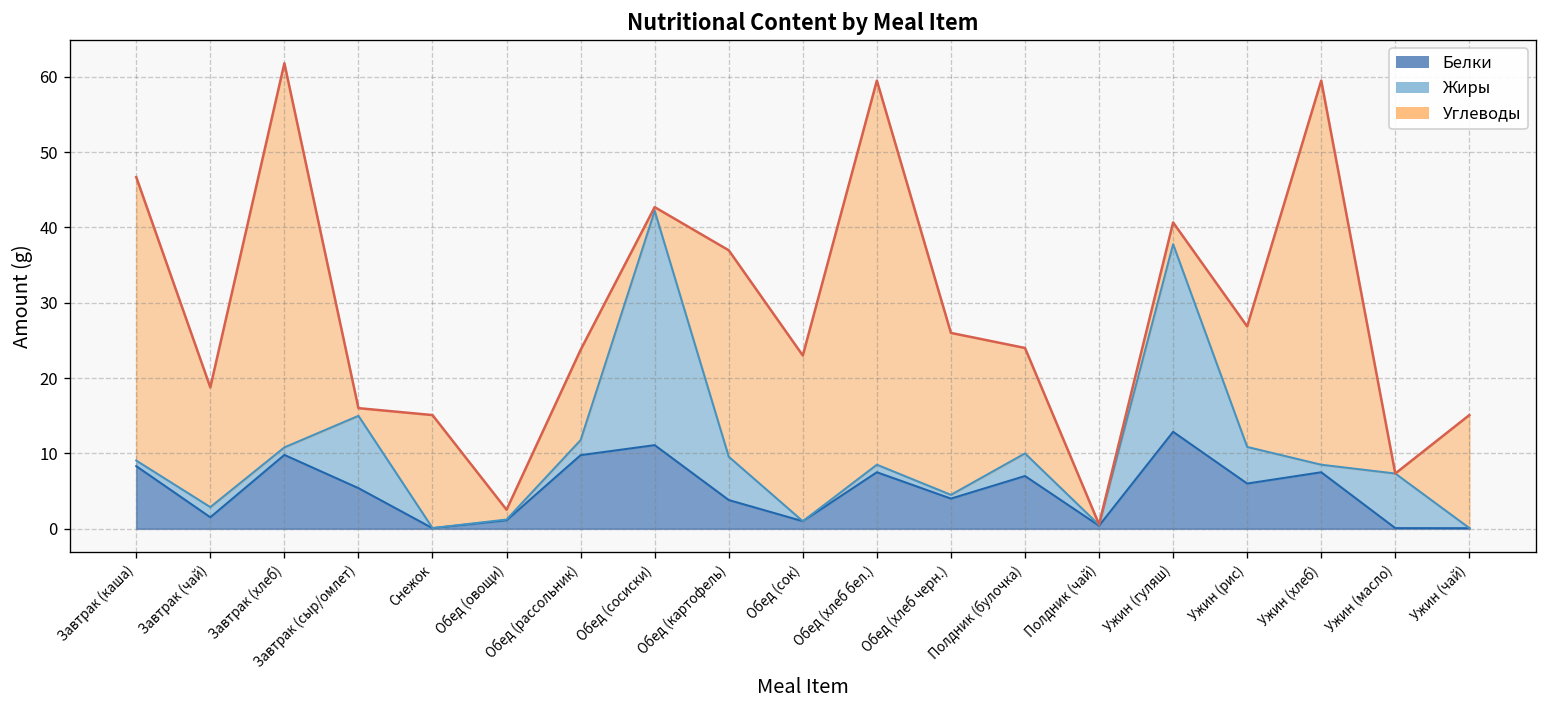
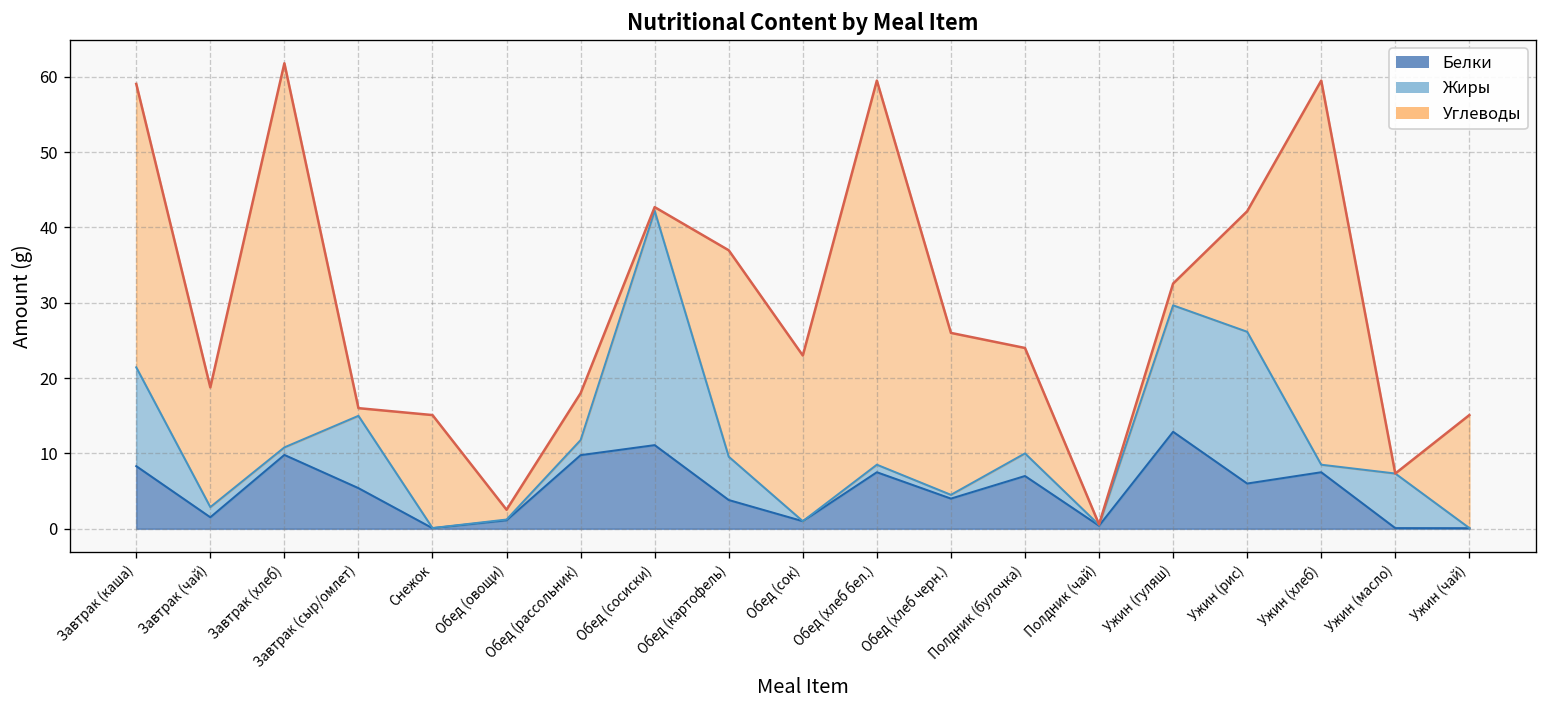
  {
    "Белки": {
      "Завтрак (каша)": 8,
      "Завтрак (чай)": 2,
      "Завтрак (хлеб)": 10,
      "Завтрак (сыр/омлет)": 5,
      "Обед (рассольник)": 10,
      "Обед (сосиски)": 11,
      "Обед (картофель)": 4,
      "Обед (хлеб бел.)": 8,
      "Обед (хлеб черн.)": 4,
      "Полдник (булочка)": 7,
      "Ужин (гуляш)": 13,
      "Ужин (рис)": 6,
      "Ужин (хлеб)": 8,
      "Ужин (масло)": 0
    },
    "Жиры": {
-     "Завтрак (каша)": 1,
+     "Завтрак (каша)": 13,
      "Завтрак (чай)": 1,
      "Завтрак (хлеб)": 1,
      "Завтрак (сыр/омлет)": 10,
      "Обед (рассольник)": 2,
      "Обед (сосиски)": 31,
      "Обед (картофель)": 6,
      "Обед (хлеб бел.)": 1,
      "Обед (хлеб черн.)": 1,
      "Полдник (булочка)": 3,
-     "Ужин (гуляш)": 25,
-     "Ужин (рис)": 5,
+     "Ужин (гуляш)": 17,
+     "Ужин (рис)": 20,
      "Ужин (хлеб)": 1
    },
    "Углеводы": {
      "Завтрак (каша)": 38,
      "Завтрак (чай)": 16,
      "Завтрак (хлеб)": 51,
      "Завтрак (сыр/омлет)": 1,
      "Снежок": 15,
      "Обед (овощи)": 1,
-     "Обед (рассольник)": 12,
+     "Обед (рассольник)": 6,
      "Обед (сосиски)": 1,
      "Обед (картофель)": 27,
      "Обед (сок)": 22,
      "Обед (хлеб бел.)": 51,
      "Обед (хлеб черн.)": 22,
      "Полдник (булочка)": 14,
      "Ужин (гуляш)": 3,
      "Ужин (рис)": 16,
      "Ужин (хлеб)": 51,
      "Ужин (чай)": 15
    }
  }
